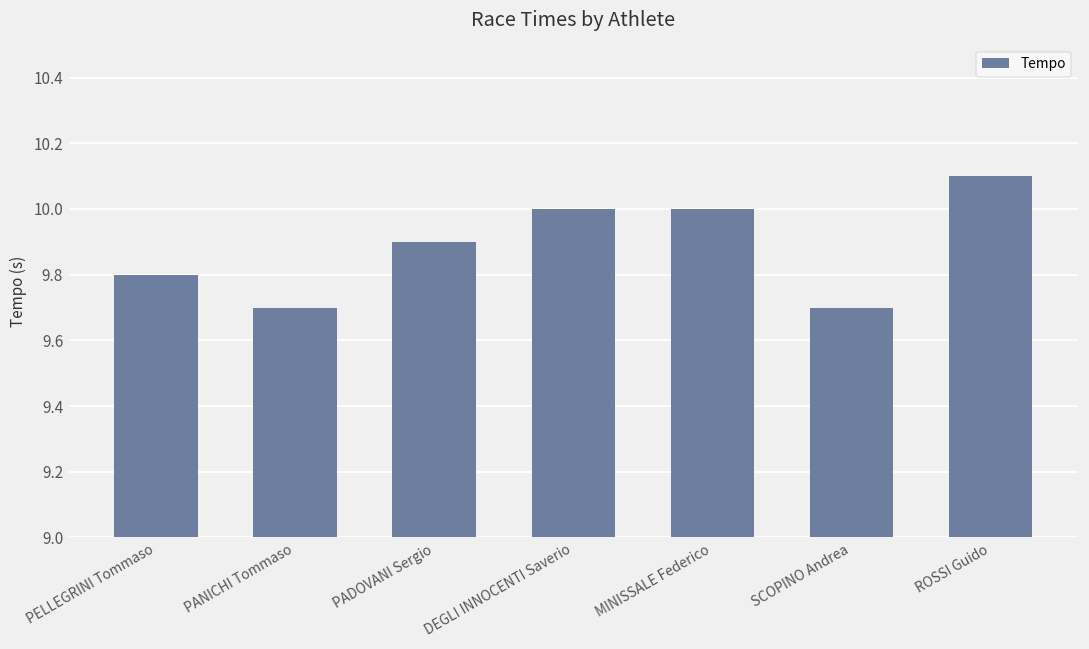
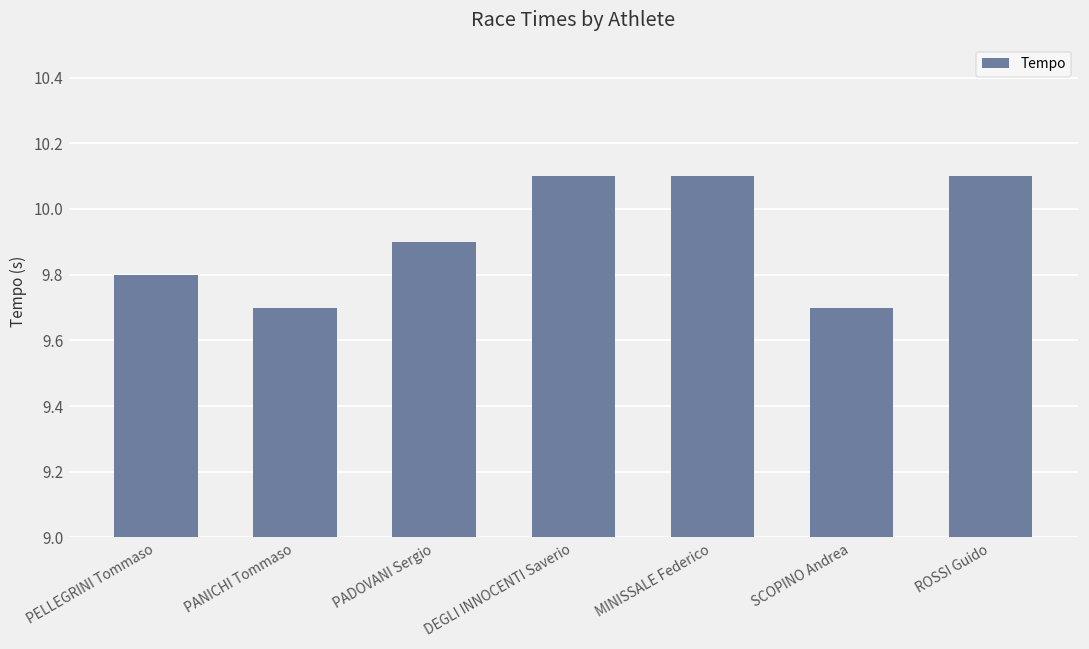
  {
    "PELLEGRINI Tommaso": 9.8,
    "PANICHI Tommaso": 9.7,
    "PADOVANI Sergio": 9.9,
-   "DEGLI INNOCENTI Saverio": 10.0,
-   "MINISSALE Federico": 10.0,
+   "DEGLI INNOCENTI Saverio": 10.1,
+   "MINISSALE Federico": 10.1,
    "SCOPINO Andrea": 9.7,
    "ROSSI Guido": 10.1
  }
